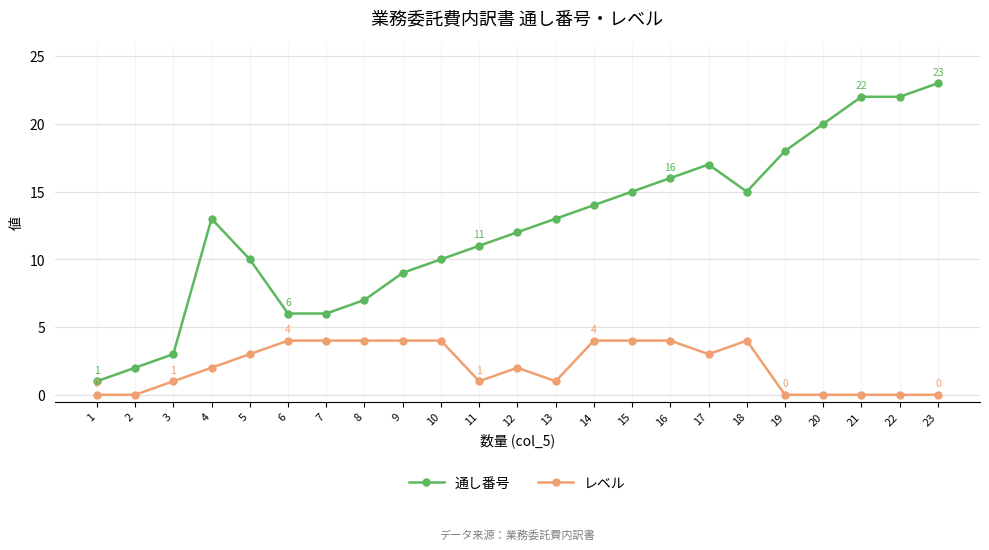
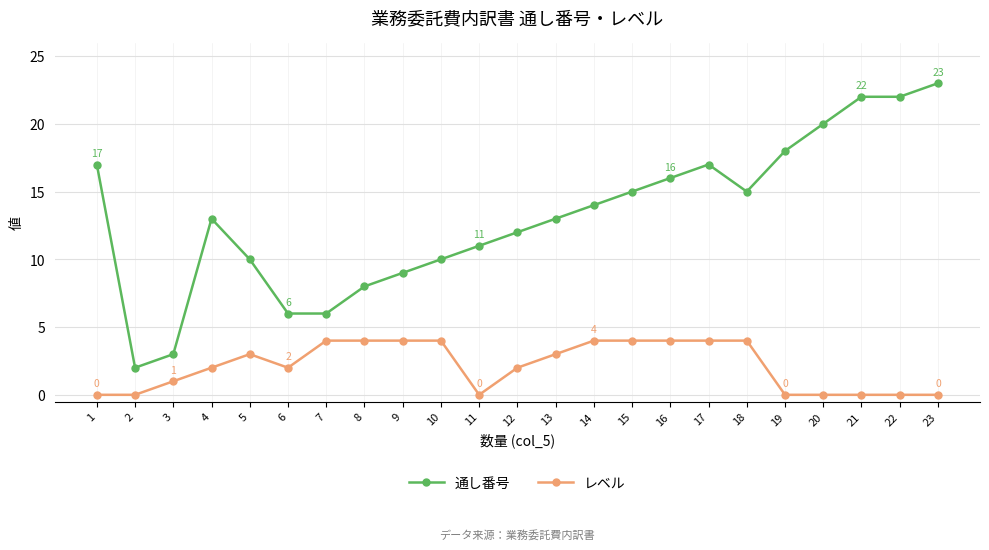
  {
    "通し番号": {
-     "1": 1,
+     "1": 17,
      "6": 6,
-     "8": 7,
+     "8": 8,
      "11": 11,
      "16": 16,
      "21": 22,
      "23": 23
    },
    "レベル": {
      "1": 0,
      "3": 1,
-     "6": 4,
-     "11": 1,
-     "13": 1,
+     "6": 2,
+     "11": 0,
+     "13": 3,
      "14": 4,
-     "17": 3,
+     "17": 4,
      "19": 0,
      "23": 0
    }
  }
